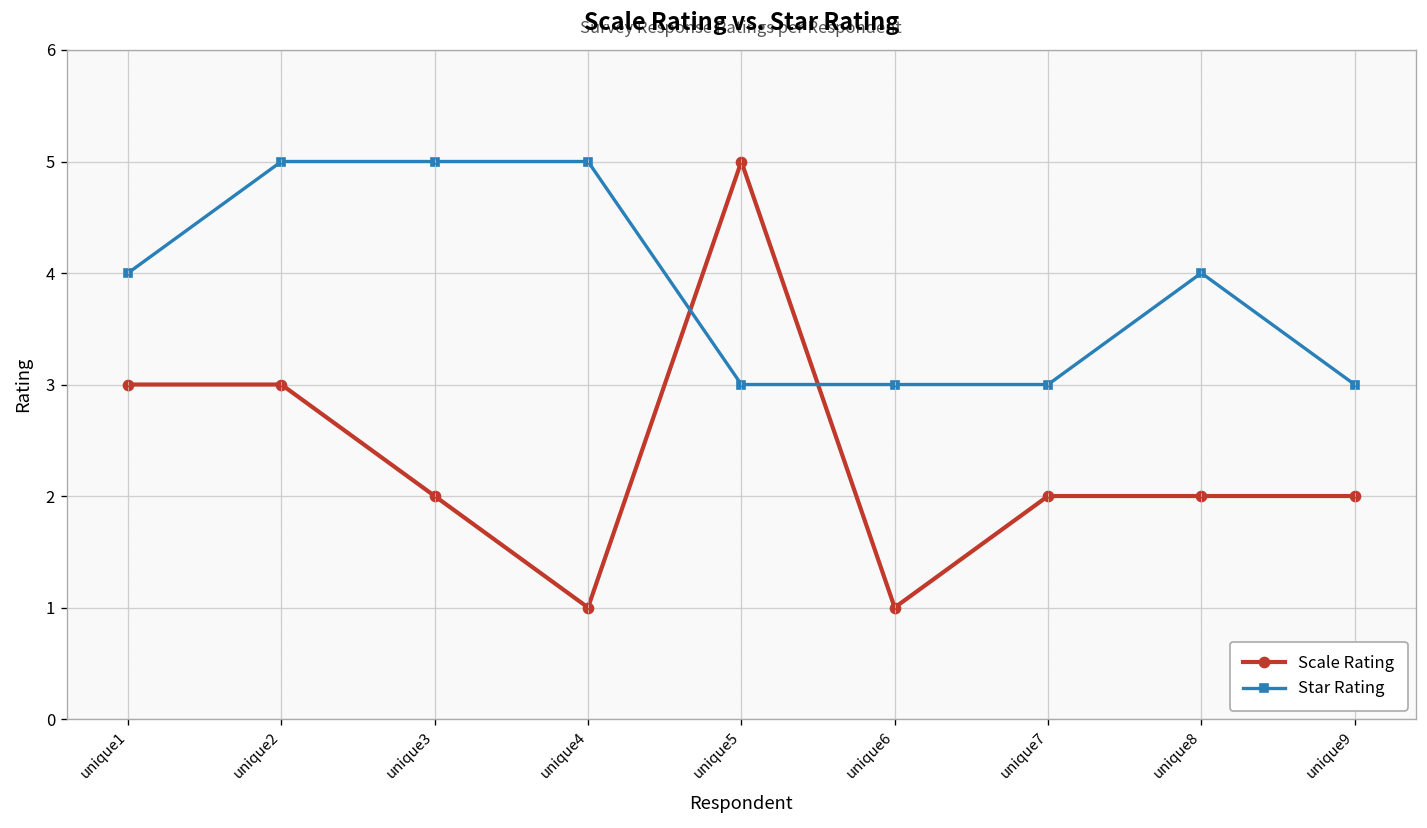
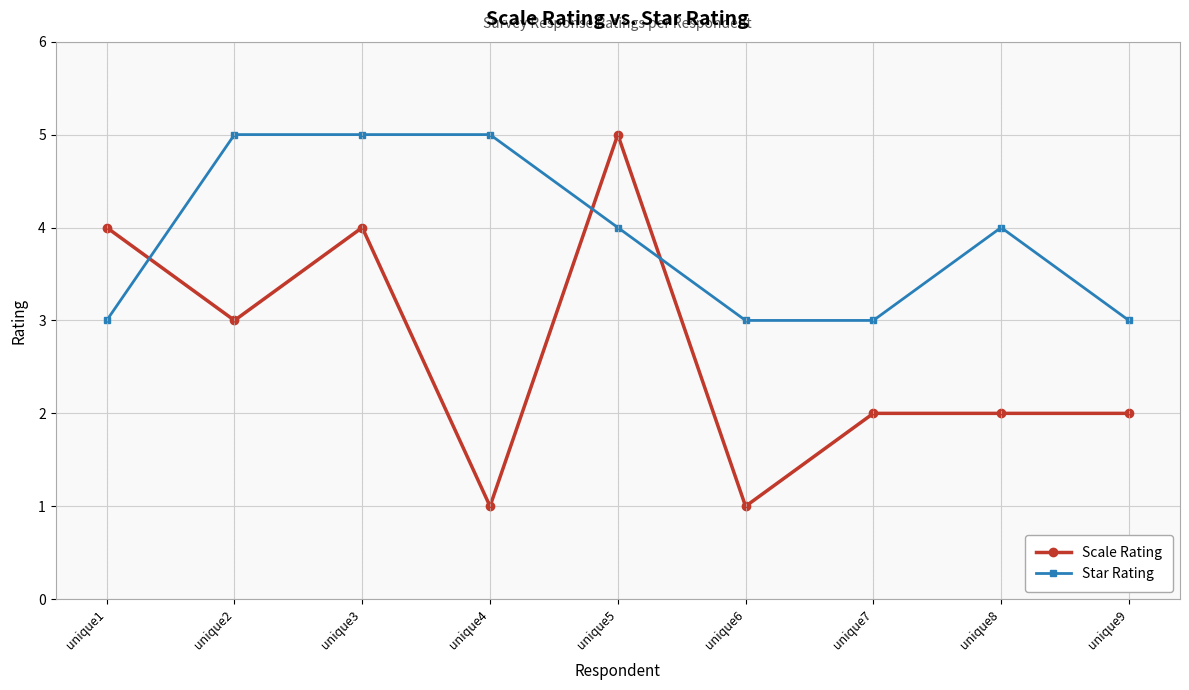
  {
    "Scale Rating": {
-     "unique1": 3,
+     "unique1": 4,
      "unique2": 3,
-     "unique3": 2,
+     "unique3": 4,
      "unique4": 1,
      "unique5": 5,
      "unique6": 1,
      "unique7": 2,
      "unique8": 2,
      "unique9": 2
    },
    "Star Rating": {
-     "unique1": 4,
+     "unique1": 3,
      "unique2": 5,
      "unique3": 5,
      "unique4": 5,
-     "unique5": 3,
+     "unique5": 4,
      "unique6": 3,
      "unique7": 3,
      "unique8": 4,
      "unique9": 3
    }
  }
